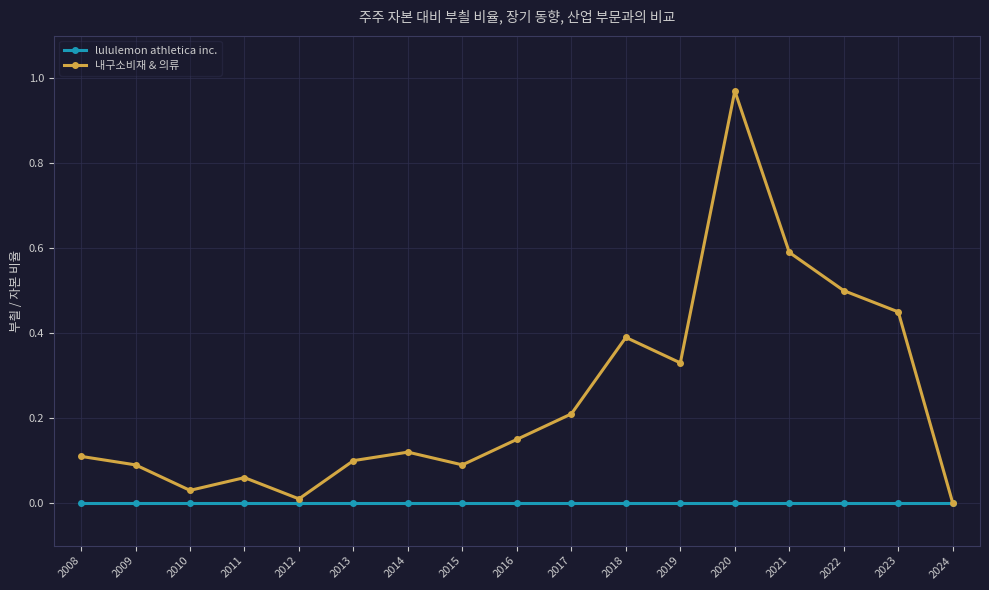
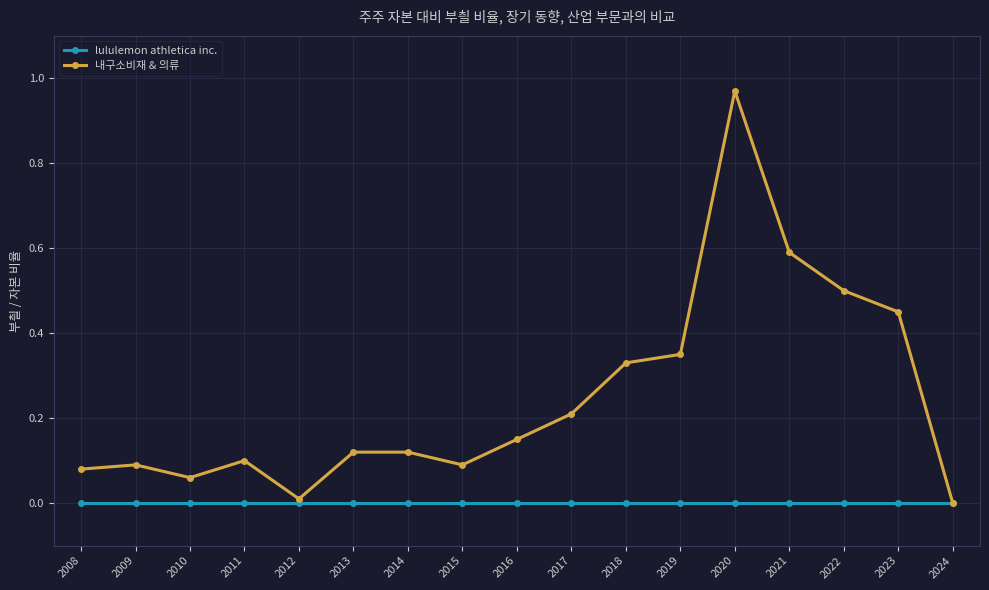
  {
    "lululemon athletica inc.": {
      "2008": 0.00,
      "2009": 0.00,
      "2010": 0.00,
      "2011": 0.00,
      "2012": 0.00,
      "2013": 0.00,
      "2014": 0.00,
      "2015": 0.00,
      "2016": 0.00,
      "2017": 0.00,
      "2018": 0.00,
      "2019": 0.00,
      "2020": 0.00,
      "2021": 0.00,
      "2022": 0.00,
      "2023": 0.00
    },
    "내구소비재 & 의류": {
-     "2008": 0.11,
+     "2008": 0.08,
      "2009": 0.09,
-     "2010": 0.03,
-     "2011": 0.06,
+     "2010": 0.06,
+     "2011": 0.10,
      "2012": 0.01,
-     "2013": 0.10,
+     "2013": 0.12,
      "2014": 0.12,
      "2015": 0.09,
      "2016": 0.15,
      "2017": 0.21,
-     "2018": 0.39,
-     "2019": 0.33,
+     "2018": 0.33,
+     "2019": 0.35,
      "2020": 0.97,
      "2021": 0.59,
      "2022": 0.50,
      "2023": 0.45
    }
  }
